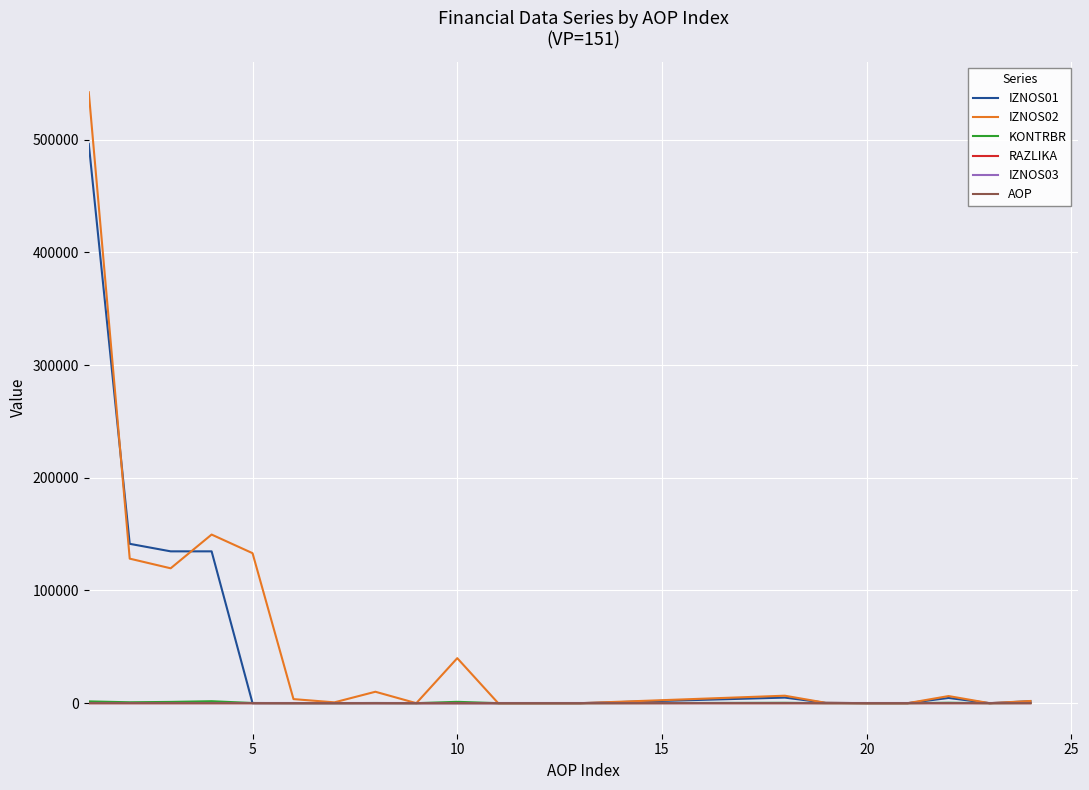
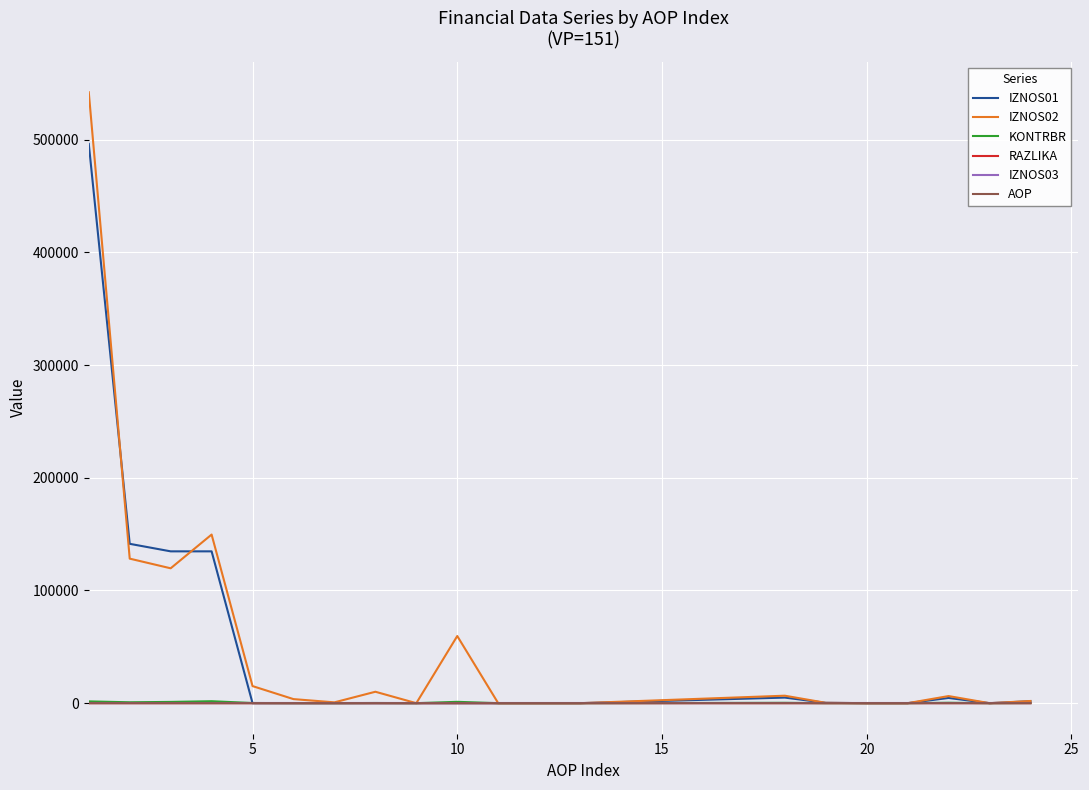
  {
    "IZNOS02": {
-     "5": 133000,
-     "10": 40000
+     "5": 15000,
+     "10": 60000
    }
  }
